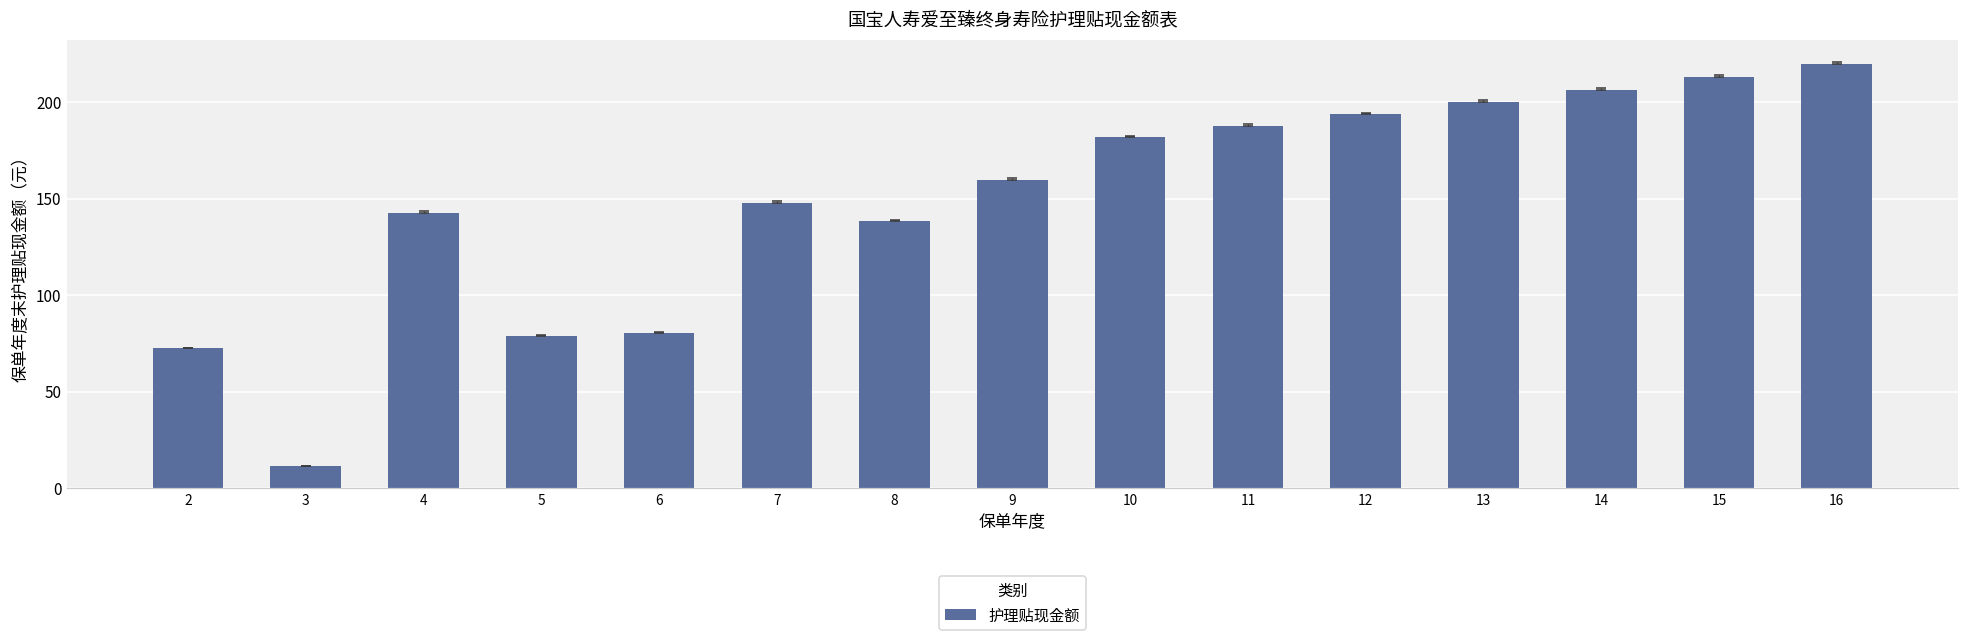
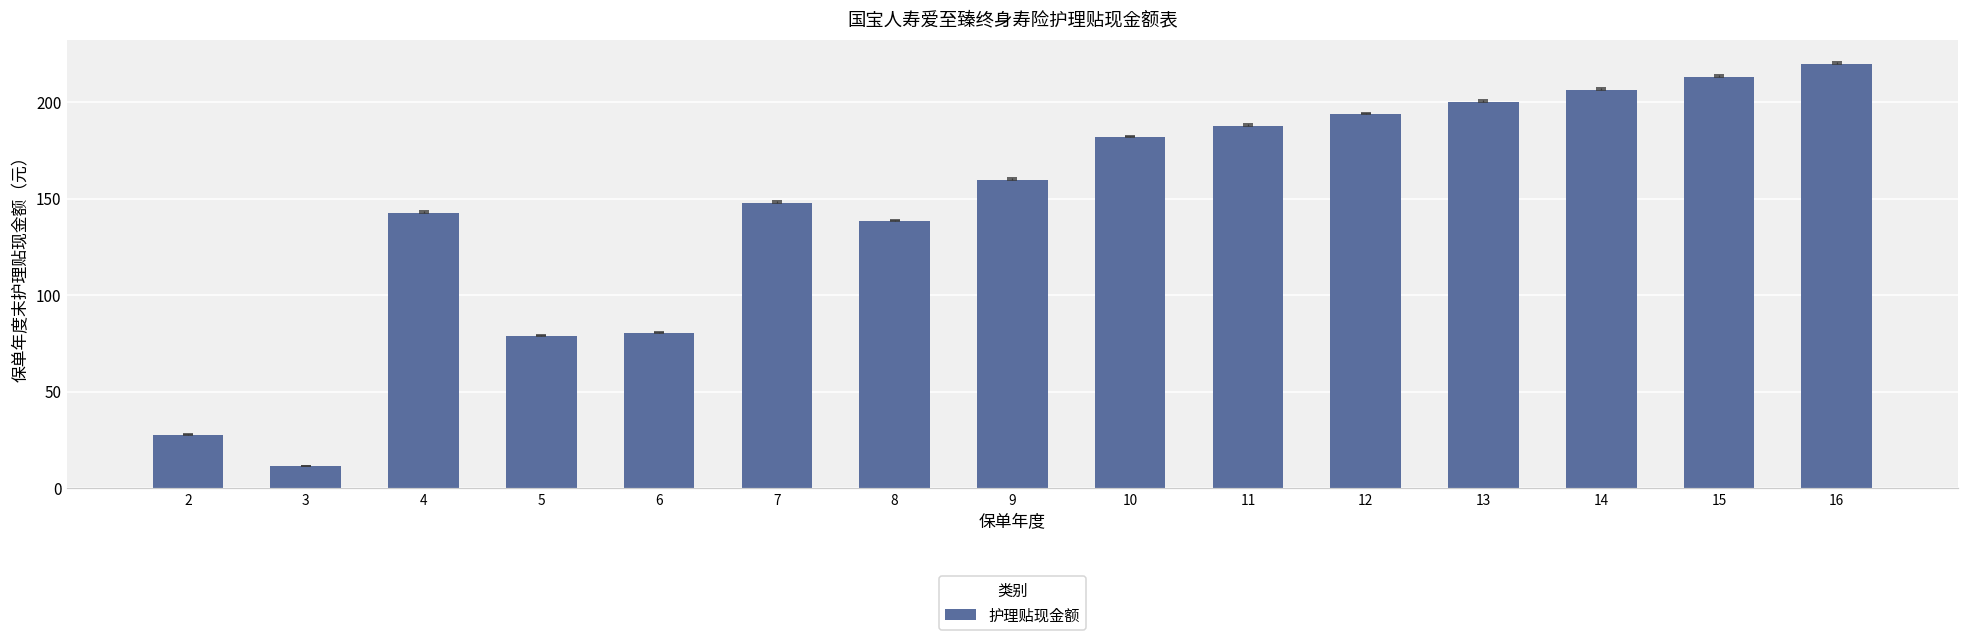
  {
    "护理贴现金额": {
-     "2": 72,
+     "2": 28,
      "3": 11,
      "4": 143,
      "5": 79,
      "6": 81,
      "7": 148,
      "8": 138,
      "9": 160,
      "10": 182,
      "11": 188,
      "12": 194,
      "13": 200,
      "14": 206,
      "15": 213,
      "16": 220
    }
  }
